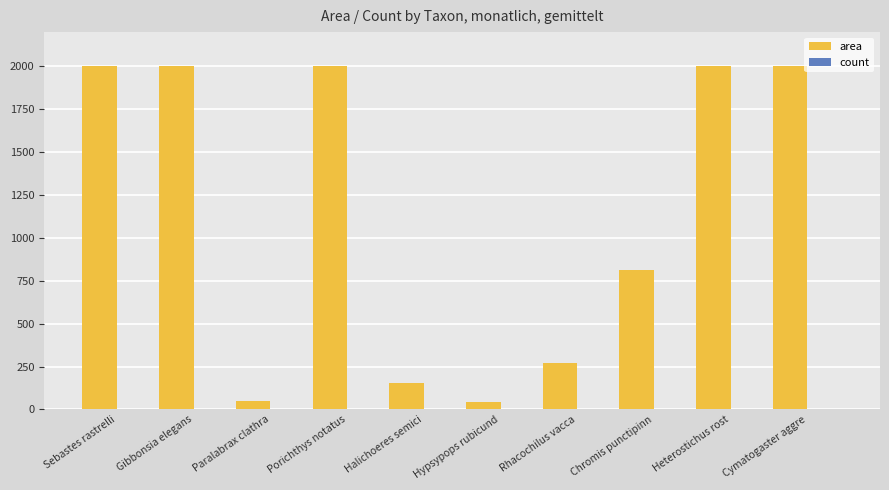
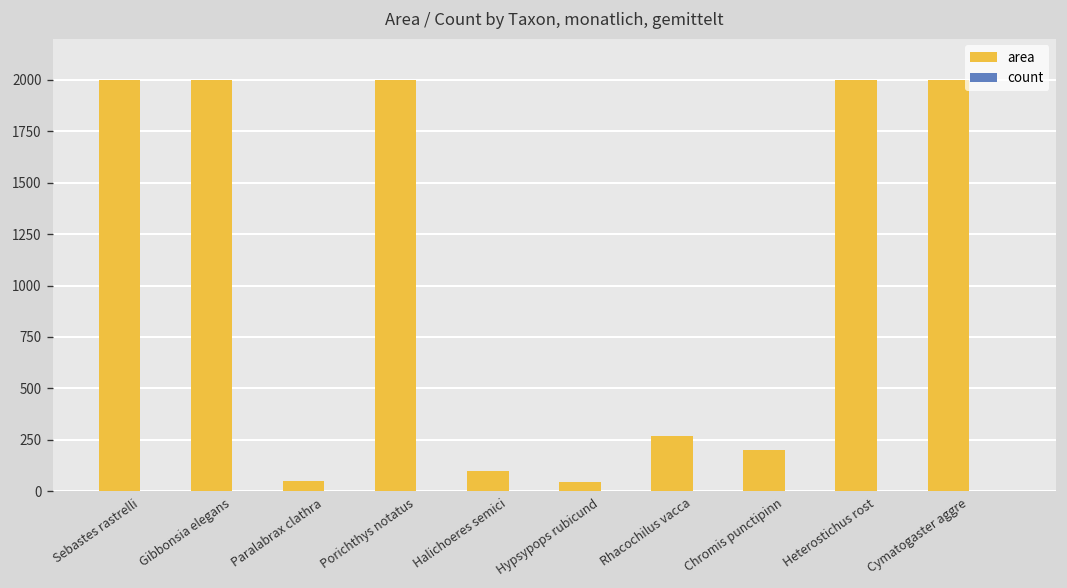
  {
    "area": {
      "Sebastes rastrelli": 2000,
      "Gibbonsia elegans": 2000,
      "Paralabrax clathra": 50,
      "Porichthys notatus": 2000,
-     "Halichoeres semici": 150,
+     "Halichoeres semici": 100,
      "Hypsypops rubicund": 40,
      "Rhacochilus vacca": 270,
-     "Chromis punctipinn": 810,
+     "Chromis punctipinn": 200,
      "Heterostichus rost": 2000,
      "Cymatogaster aggre": 2000
    },
    "count": {
      "Sebastes rastrelli": 0,
      "Gibbonsia elegans": 0,
      "Paralabrax clathra": 0,
      "Porichthys notatus": 0,
      "Halichoeres semici": 0,
      "Hypsypops rubicund": 0,
      "Rhacochilus vacca": 0,
      "Chromis punctipinn": 0,
      "Heterostichus rost": 0,
      "Cymatogaster aggre": 0
    }
  }
